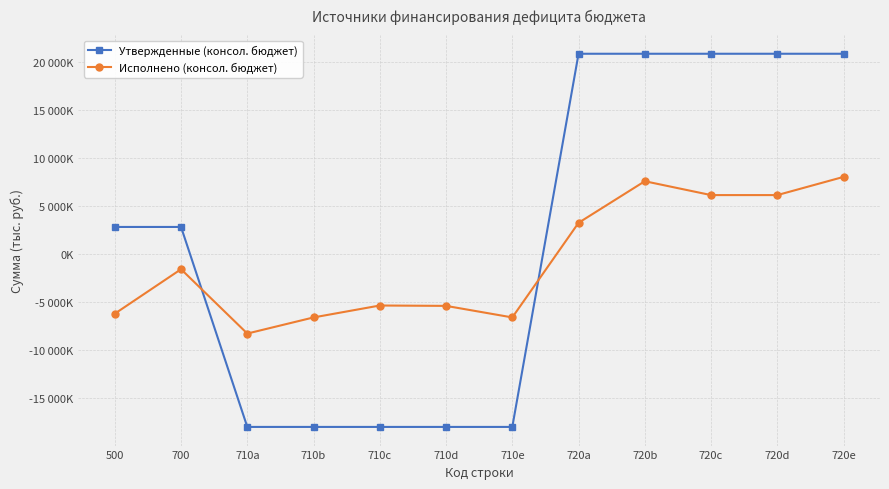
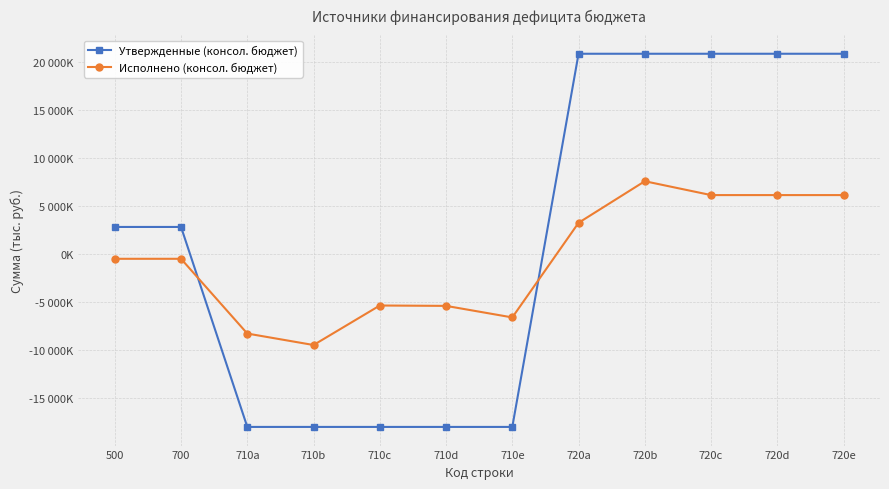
  {
    "Утвержденные (консол. бюджет)": {
      "500": 3000000,
      "700": 3000000,
      "710a": -18000000,
      "710b": -18000000,
      "710c": -18000000,
      "710d": -18000000,
      "710e": -18000000,
      "720a": 21000000,
      "720b": 21000000,
      "720c": 21000000,
      "720d": 21000000,
      "720e": 21000000
    },
    "Исполнено (консол. бюджет)": {
-     "500": -6000000,
-     "700": -2000000,
+     "500": -1000000,
+     "700": -1000000,
      "710a": -8000000,
-     "710b": -7000000,
+     "710b": -10000000,
      "710c": -5000000,
      "710d": -5000000,
      "710e": -7000000,
      "720a": 3000000,
      "720b": 8000000,
      "720c": 6000000,
      "720d": 6000000,
-     "720e": 8000000
+     "720e": 6000000
    }
  }
